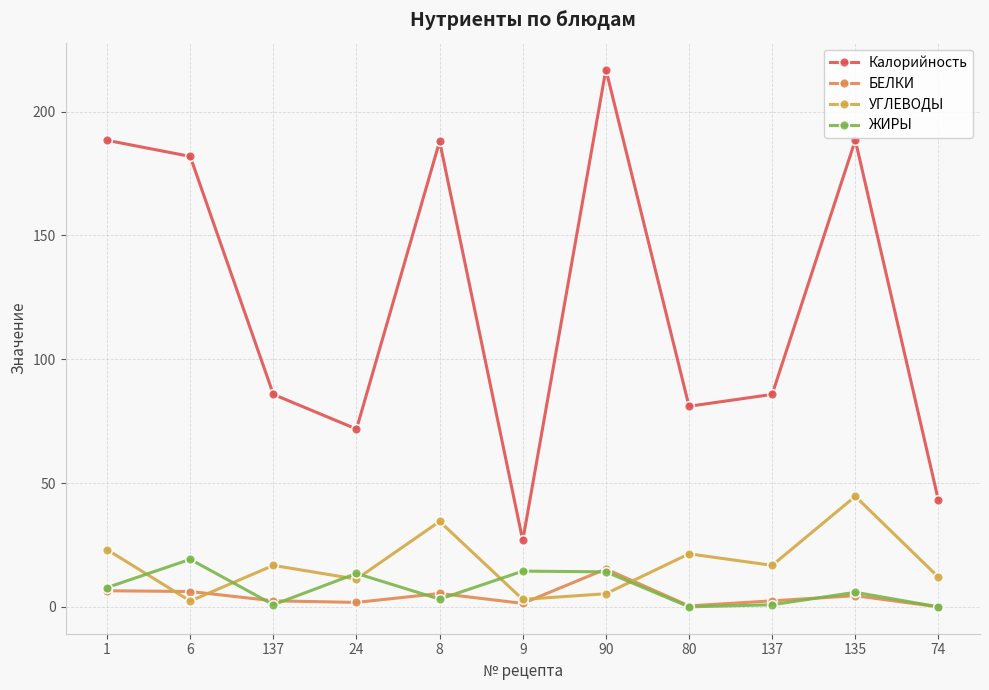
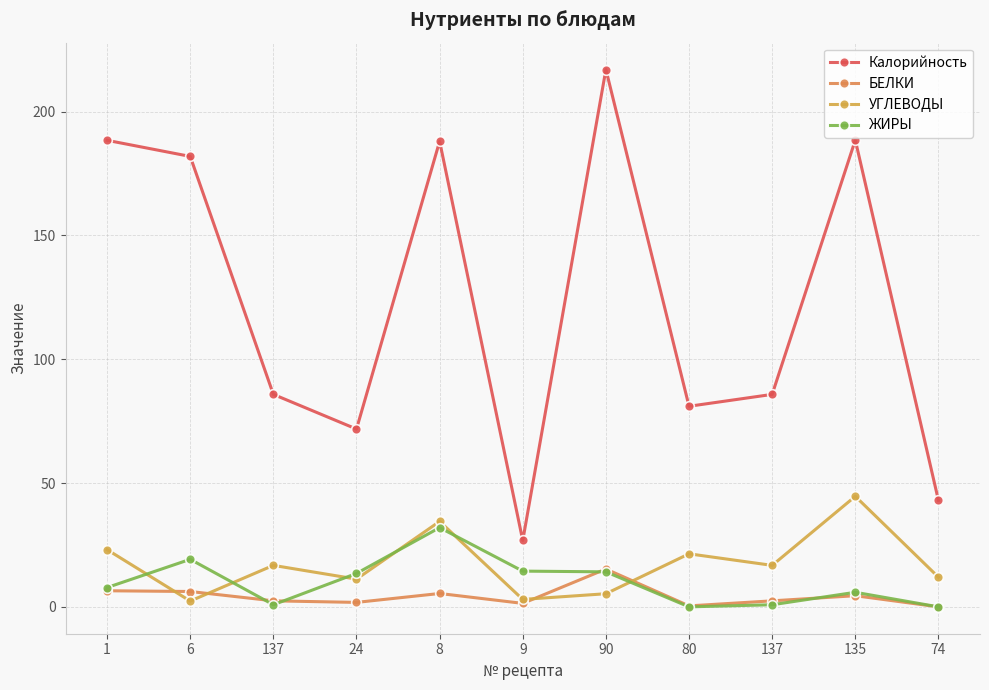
  {
    "ЖИРЫ": {
      "1": 8,
      "6": 19,
      "24": 14,
-     "8": 3,
+     "8": 32,
      "9": 14,
      "90": 14,
      "135": 6
    }
  }
